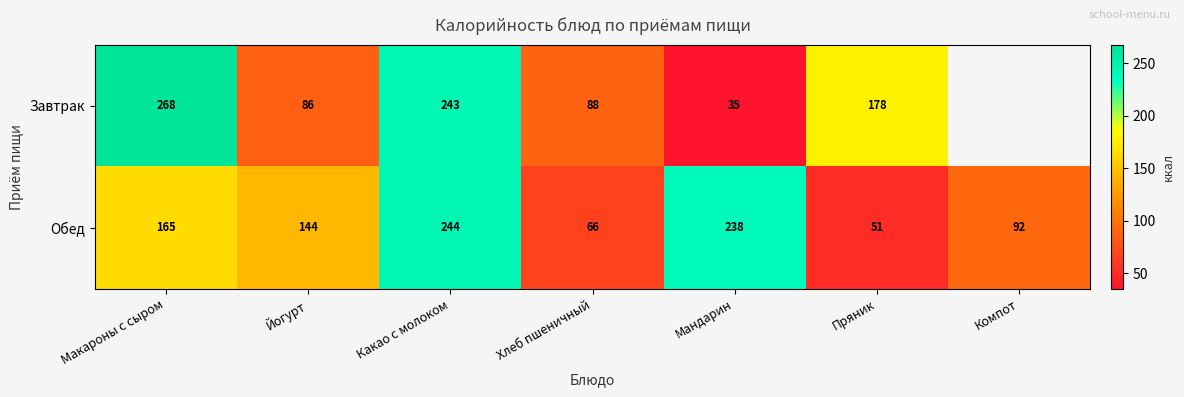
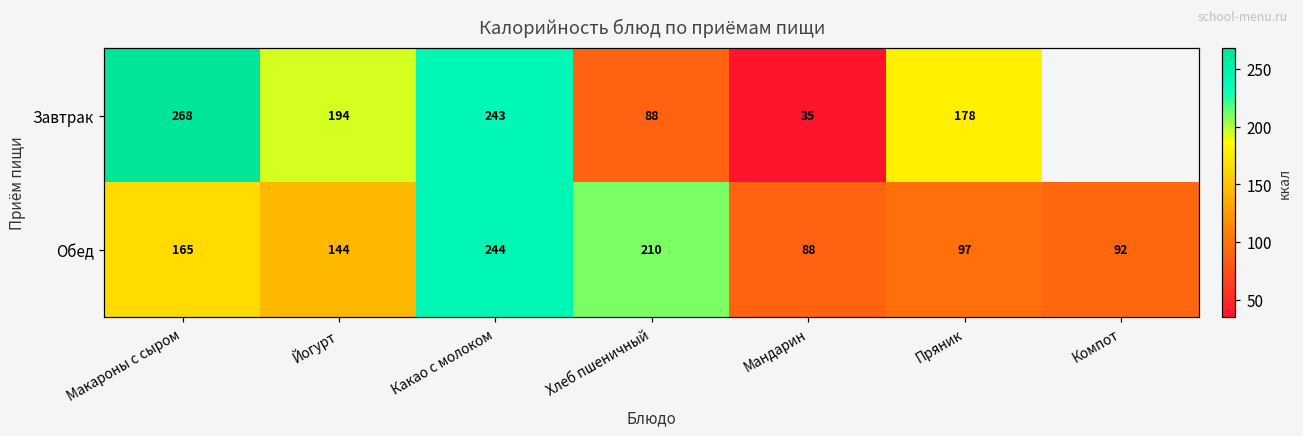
  {
    "Завтрак": {
      "Макароны с сыром": 268,
-     "Йогурт": 86,
+     "Йогурт": 194,
      "Какао с молоком": 243,
      "Хлеб пшеничный": 88,
      "Мандарин": 35,
      "Пряник": 178
    },
    "Обед": {
      "Макароны с сыром": 165,
      "Йогурт": 144,
      "Какао с молоком": 244,
-     "Хлеб пшеничный": 66,
-     "Мандарин": 238,
-     "Пряник": 51,
+     "Хлеб пшеничный": 210,
+     "Мандарин": 88,
+     "Пряник": 97,
      "Компот": 92
    }
  }
